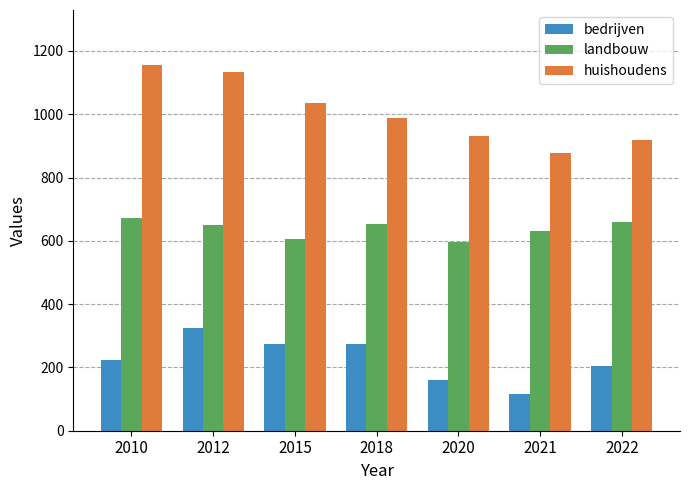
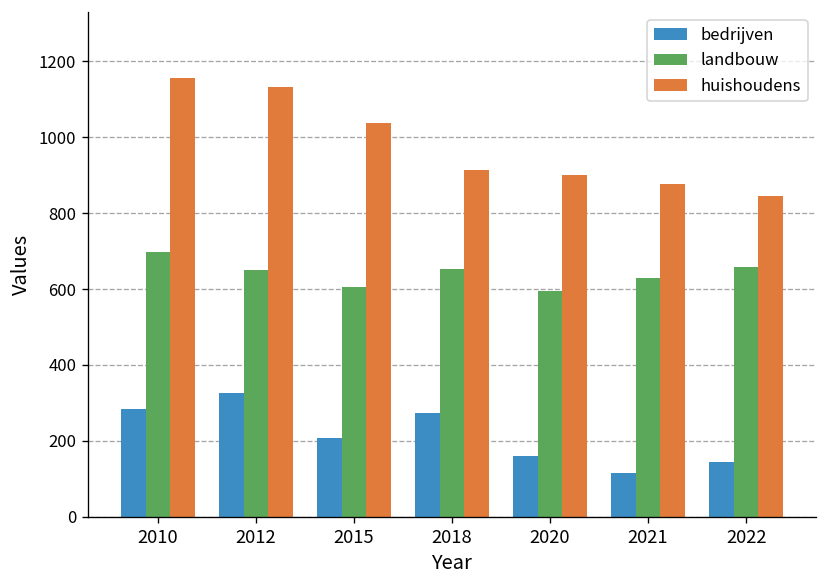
  {
    "bedrijven": {
-     "2010": 230,
+     "2010": 280,
      "2012": 330,
-     "2015": 280,
+     "2015": 210,
      "2018": 270,
      "2020": 160,
      "2021": 120,
-     "2022": 210
+     "2022": 140
    },
    "landbouw": {
-     "2010": 670,
+     "2010": 700,
      "2012": 650,
      "2015": 610,
      "2018": 650,
      "2020": 600,
      "2021": 630,
      "2022": 660
    },
    "huishoudens": {
      "2010": 1160,
      "2012": 1130,
      "2015": 1040,
-     "2018": 990,
-     "2020": 930,
+     "2018": 910,
+     "2020": 900,
      "2021": 880,
-     "2022": 920
+     "2022": 850
    }
  }
